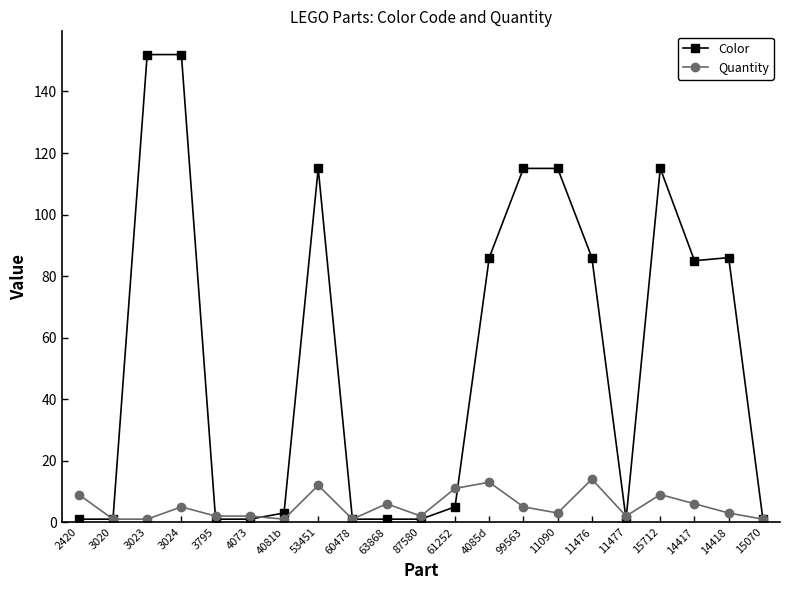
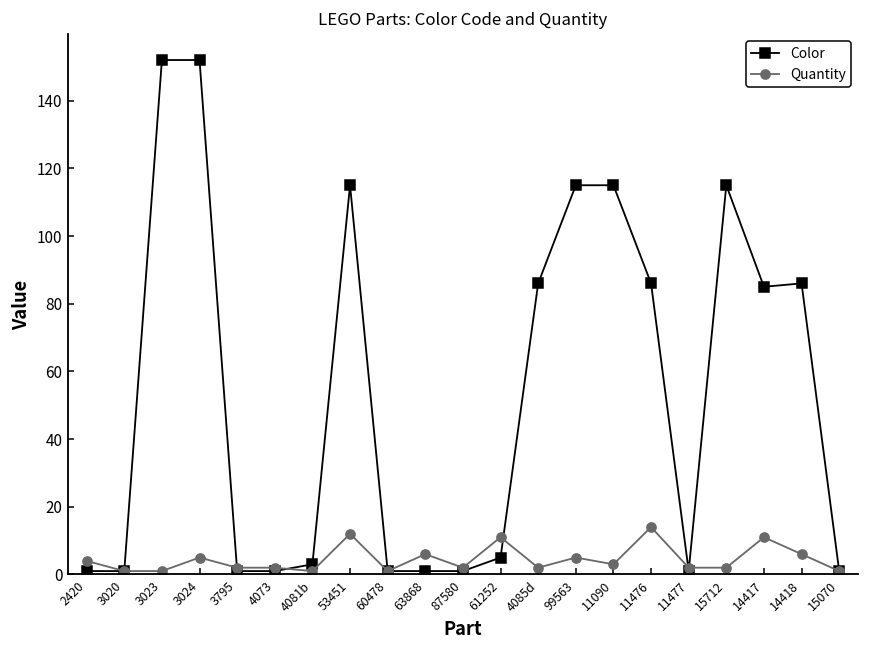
  {
    "Color": {
      "2420": 1,
      "3023": 152,
      "3024": 152,
      "3795": 1,
      "4073": 1,
      "4081b": 3,
      "53451": 115,
      "63868": 1,
      "87580": 1,
      "61252": 5,
      "4085d": 86,
      "99563": 115,
      "11090": 115,
      "11476": 86,
      "11477": 1,
      "15712": 115,
      "14417": 85,
      "14418": 86
    },
    "Quantity": {
-     "2420": 9,
+     "2420": 4,
      "3023": 1,
      "3024": 5,
      "3795": 2,
      "4073": 2,
      "4081b": 1,
      "53451": 12,
      "63868": 6,
      "87580": 2,
      "61252": 11,
-     "4085d": 13,
+     "4085d": 2,
      "99563": 5,
      "11090": 3,
      "11476": 14,
      "11477": 2,
-     "15712": 9,
-     "14417": 6,
-     "14418": 3
+     "15712": 2,
+     "14417": 11,
+     "14418": 6
    }
  }
